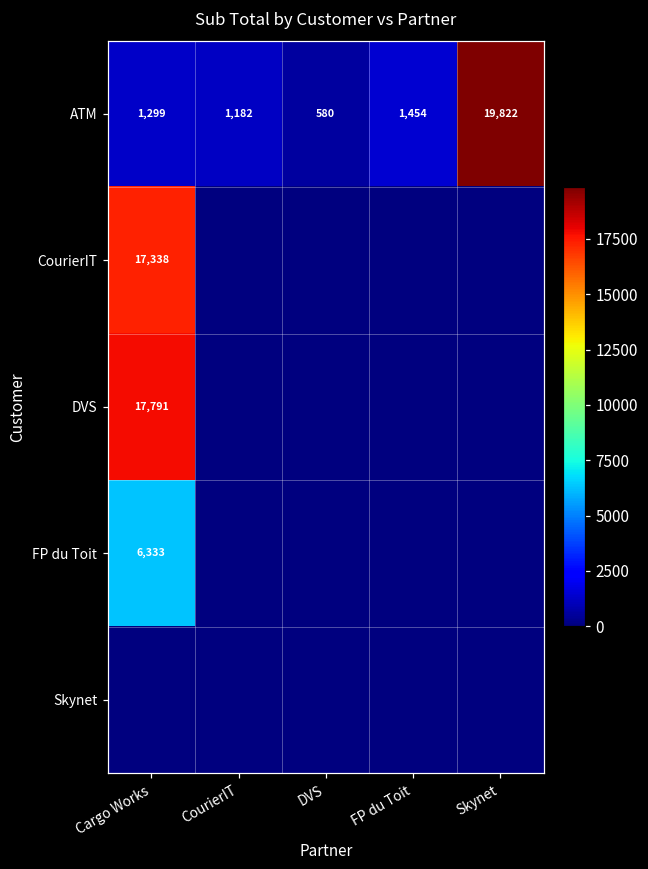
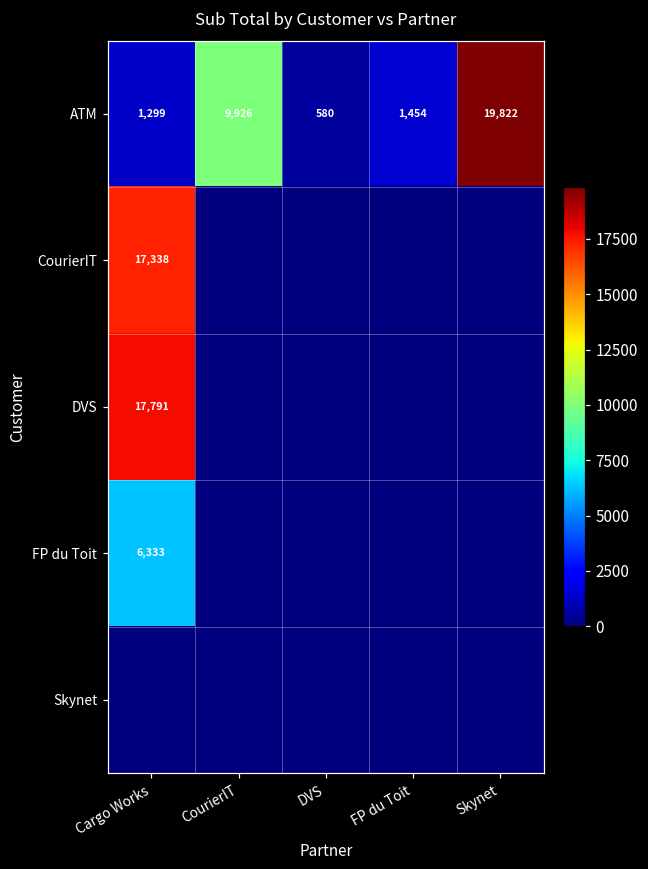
  {
    "ATM": {
      "Cargo Works": "1,299",
-     "CourierIT": "1,182",
+     "CourierIT": "9,926",
      "DVS": "580",
      "FP du Toit": "1,454",
      "Skynet": "19,822"
    },
    "CourierIT": {
      "Cargo Works": "17,338"
    },
    "DVS": {
      "Cargo Works": "17,791"
    },
    "FP du Toit": {
      "Cargo Works": "6,333"
    }
  }
